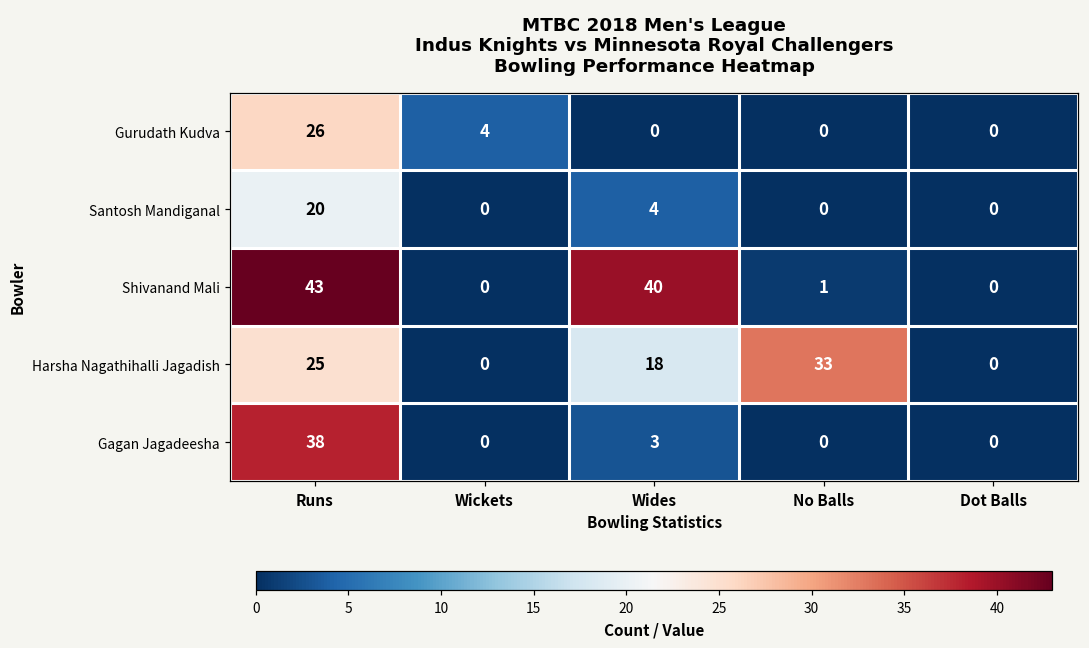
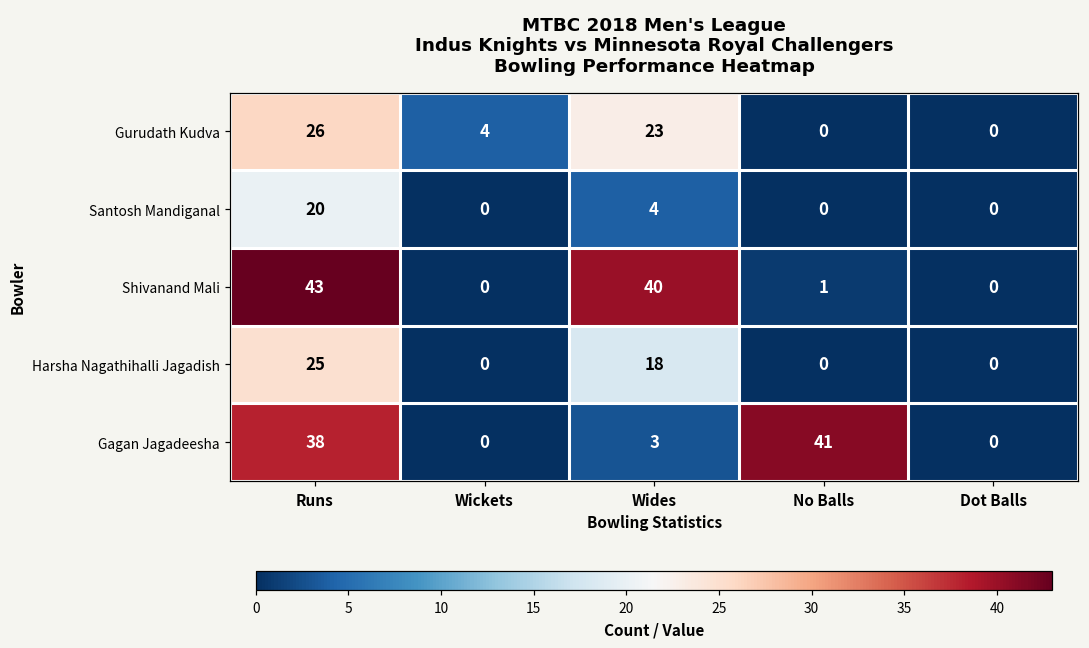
  {
    "Gurudath Kudva": {
      "Runs": 26,
      "Wickets": 4,
-     "Wides": 0,
+     "Wides": 23,
      "No Balls": 0,
      "Dot Balls": 0
    },
    "Santosh Mandiganal": {
      "Runs": 20,
      "Wickets": 0,
      "Wides": 4,
      "No Balls": 0,
      "Dot Balls": 0
    },
    "Shivanand Mali": {
      "Runs": 43,
      "Wickets": 0,
      "Wides": 40,
      "No Balls": 1,
      "Dot Balls": 0
    },
    "Harsha Nagathihalli Jagadish": {
      "Runs": 25,
      "Wickets": 0,
      "Wides": 18,
-     "No Balls": 33,
+     "No Balls": 0,
      "Dot Balls": 0
    },
    "Gagan Jagadeesha": {
      "Runs": 38,
      "Wickets": 0,
      "Wides": 3,
-     "No Balls": 0,
+     "No Balls": 41,
      "Dot Balls": 0
    }
  }
